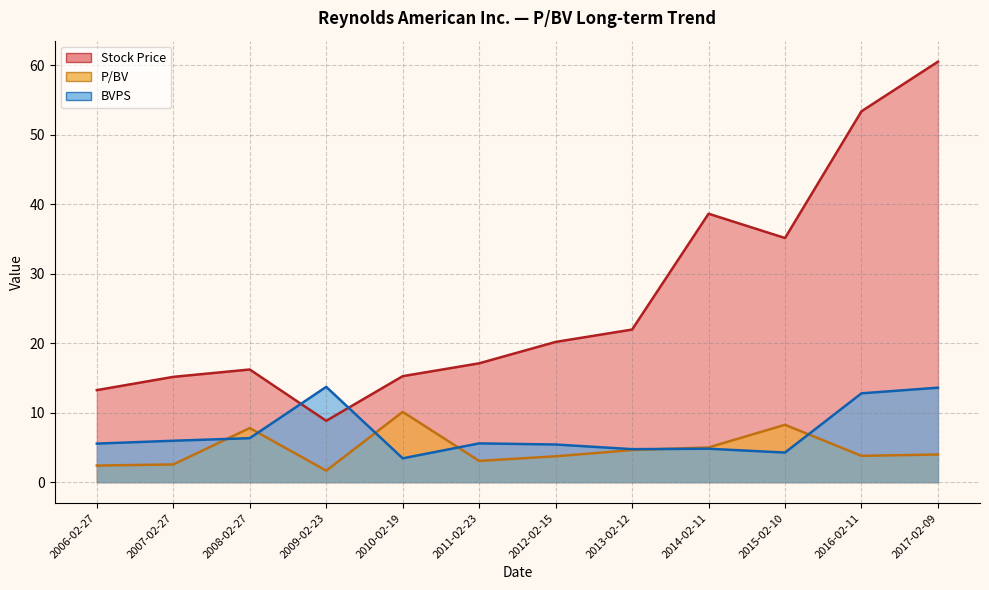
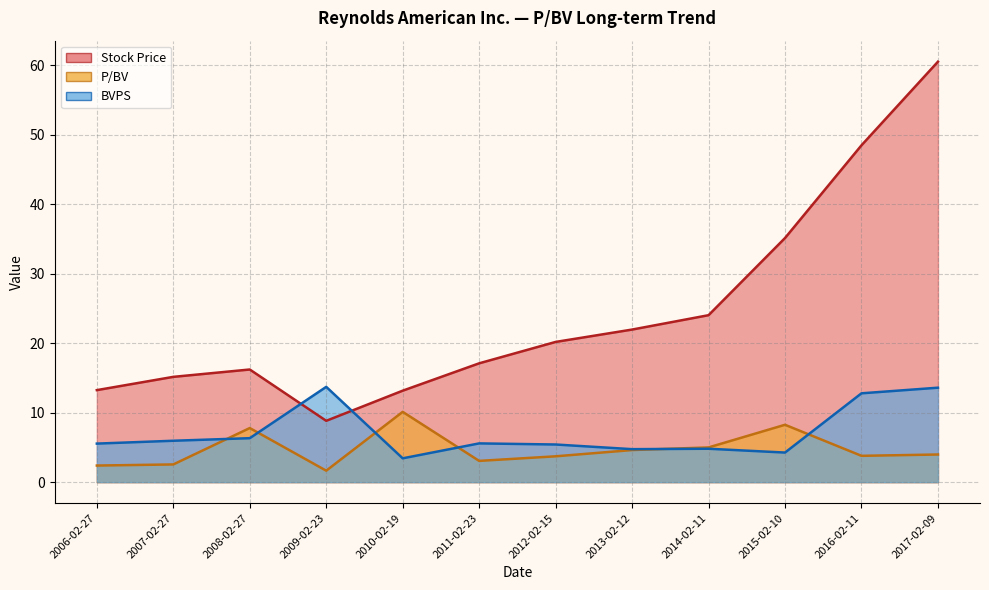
  {
    "Stock Price": {
      "2006-02-27": 13,
      "2007-02-27": 15,
      "2008-02-27": 16,
      "2009-02-23": 9,
-     "2010-02-19": 15,
+     "2010-02-19": 13,
      "2011-02-23": 17,
      "2012-02-15": 20,
      "2013-02-12": 22,
-     "2014-02-11": 39,
+     "2014-02-11": 24,
      "2015-02-10": 35,
-     "2016-02-11": 53,
+     "2016-02-11": 49,
      "2017-02-09": 61
    },
    "P/BV": {
      "2006-02-27": 2,
      "2007-02-27": 3,
      "2008-02-27": 8,
      "2009-02-23": 2,
      "2010-02-19": 10,
      "2011-02-23": 3,
      "2012-02-15": 4,
      "2015-02-10": 8,
      "2016-02-11": 4,
      "2017-02-09": 4
    },
    "BVPS": {
      "2006-02-27": 6,
      "2007-02-27": 6,
      "2008-02-27": 6,
      "2009-02-23": 14,
      "2010-02-19": 3,
      "2011-02-23": 6,
      "2012-02-15": 5,
      "2015-02-10": 4,
      "2016-02-11": 13,
      "2017-02-09": 14
    }
  }
